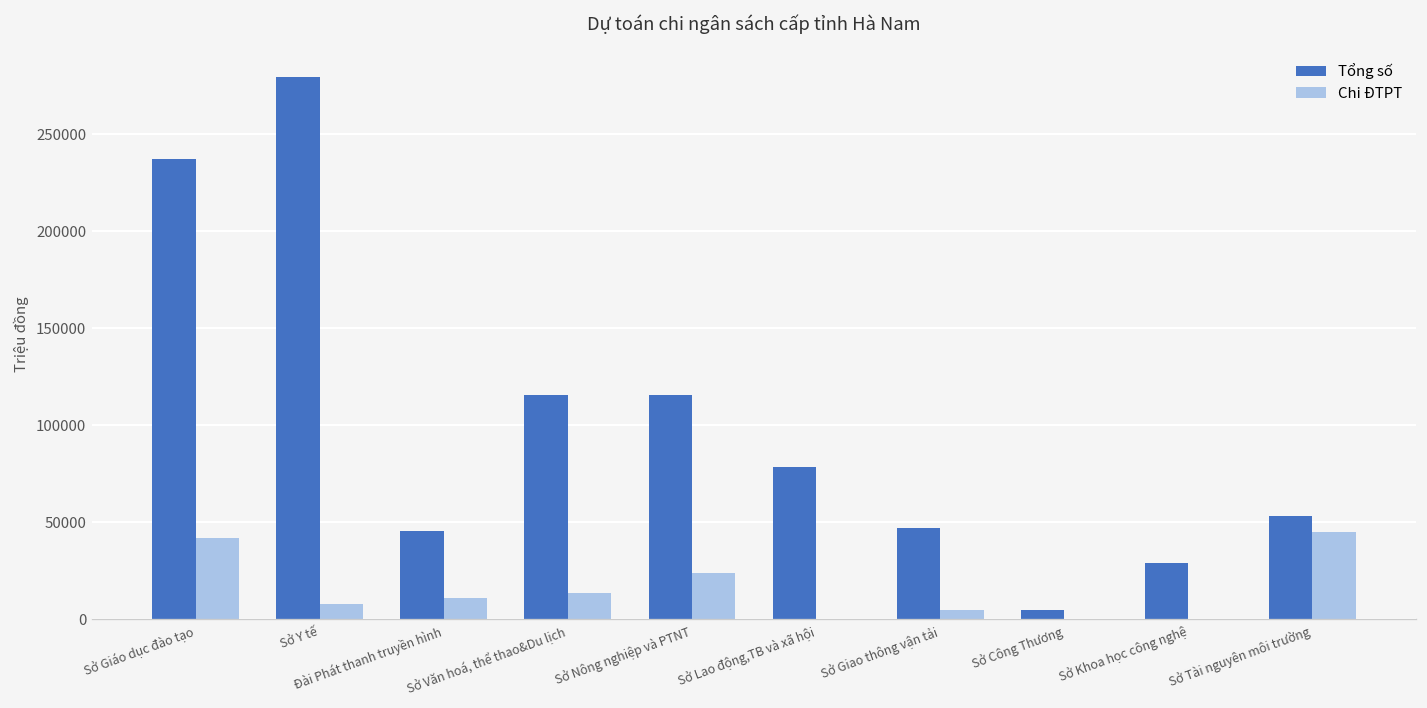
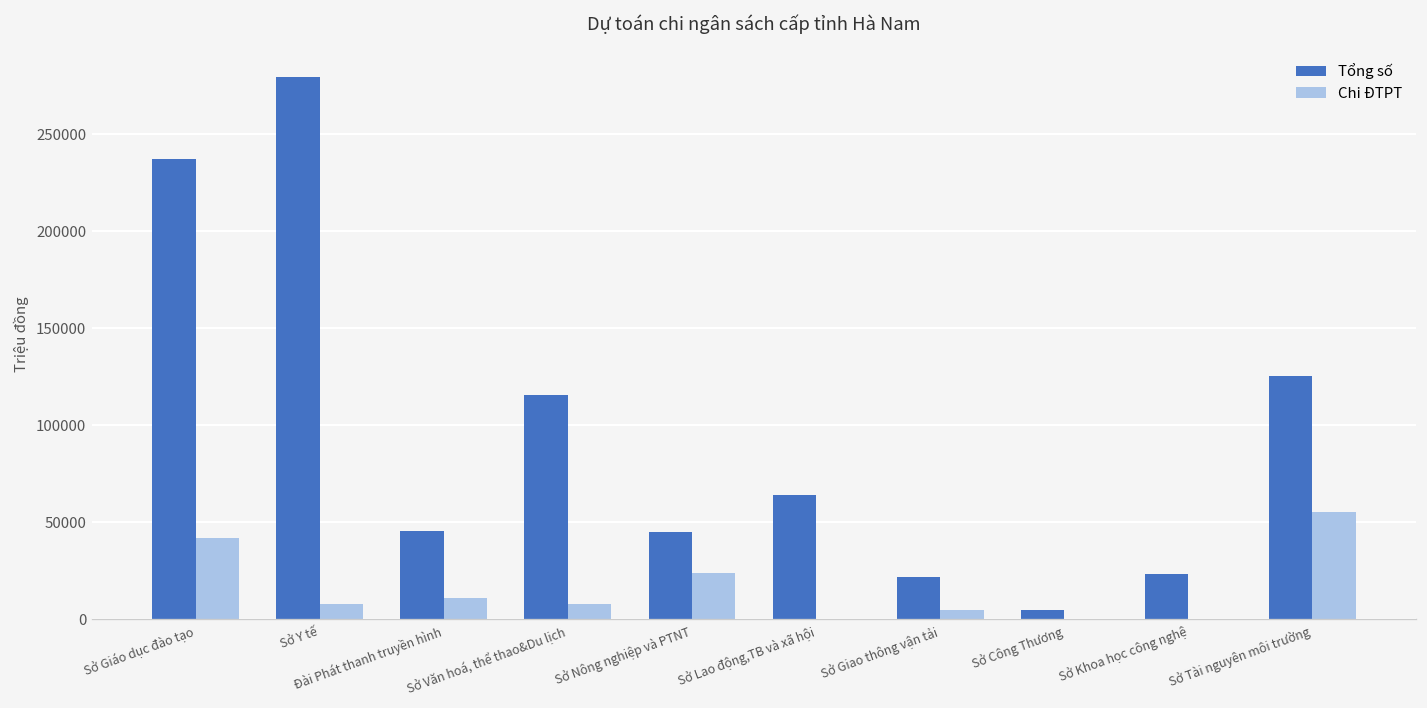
  {
    "Tổng số": {
      "Sở Giáo dục đào tạo": 237000,
      "Sở Y tế": 280000,
      "Đài Phát thanh truyền hình": 46000,
      "Sở Văn hoá, thể thao&Du lịch": 116000,
-     "Sở Nông nghiệp và PTNT": 116000,
-     "Sở Lao động,TB và xã hội": 79000,
-     "Sở Giao thông vận tải": 47000,
+     "Sở Nông nghiệp và PTNT": 45000,
+     "Sở Lao động,TB và xã hội": 64000,
+     "Sở Giao thông vận tải": 22000,
      "Sở Công Thương": 5000,
-     "Sở Khoa học công nghệ": 29000,
-     "Sở Tài nguyên môi trường": 53000
+     "Sở Khoa học công nghệ": 23000,
+     "Sở Tài nguyên môi trường": 125000
    },
    "Chi ĐTPT": {
      "Sở Giáo dục đào tạo": 42000,
      "Sở Y tế": 8000,
      "Đài Phát thanh truyền hình": 11000,
-     "Sở Văn hoá, thể thao&Du lịch": 14000,
+     "Sở Văn hoá, thể thao&Du lịch": 8000,
      "Sở Nông nghiệp và PTNT": 24000,
      "Sở Lao động,TB và xã hội": 0,
      "Sở Giao thông vận tải": 5000,
      "Sở Công Thương": 0,
      "Sở Khoa học công nghệ": 0,
-     "Sở Tài nguyên môi trường": 45000
+     "Sở Tài nguyên môi trường": 55000
    }
  }
